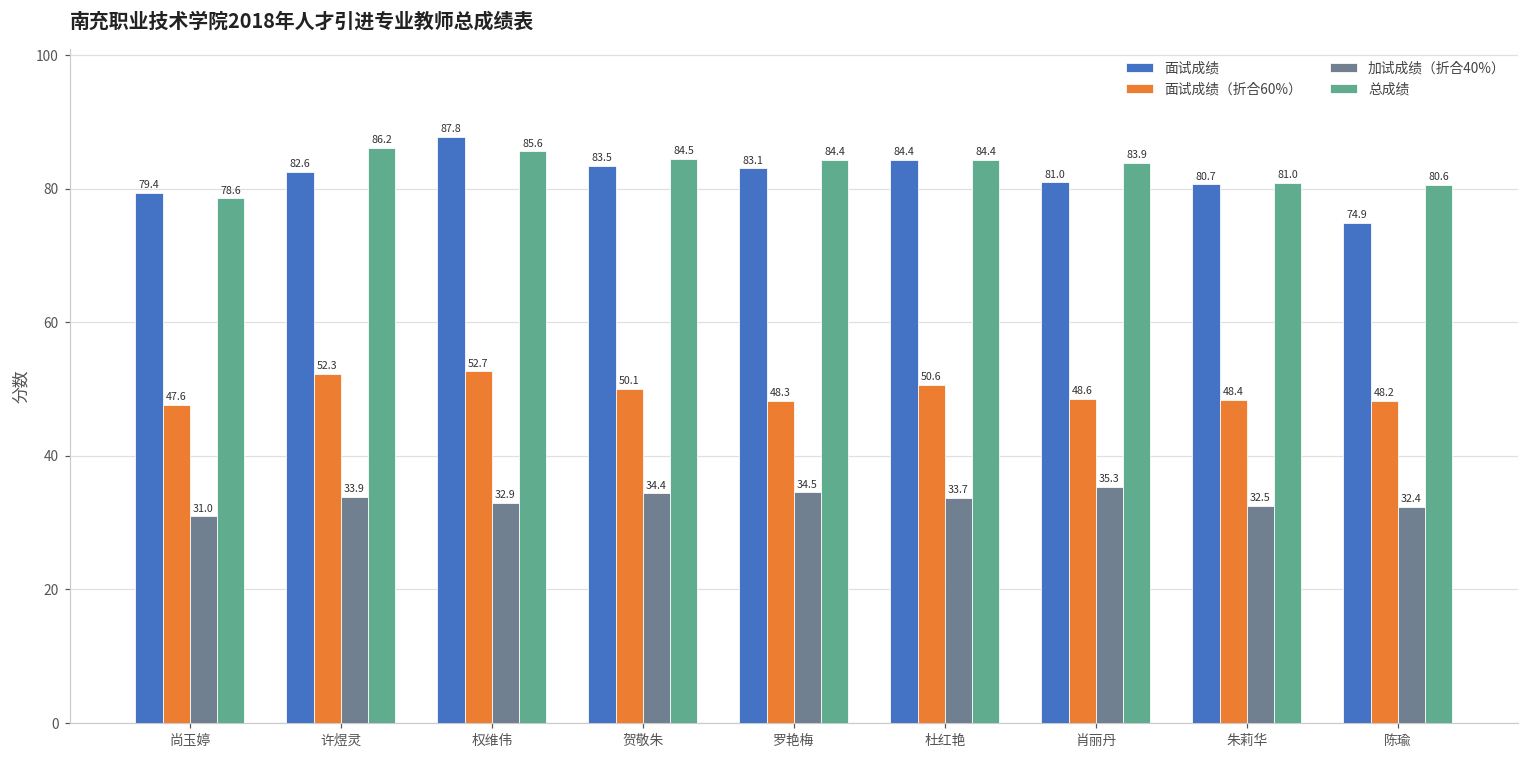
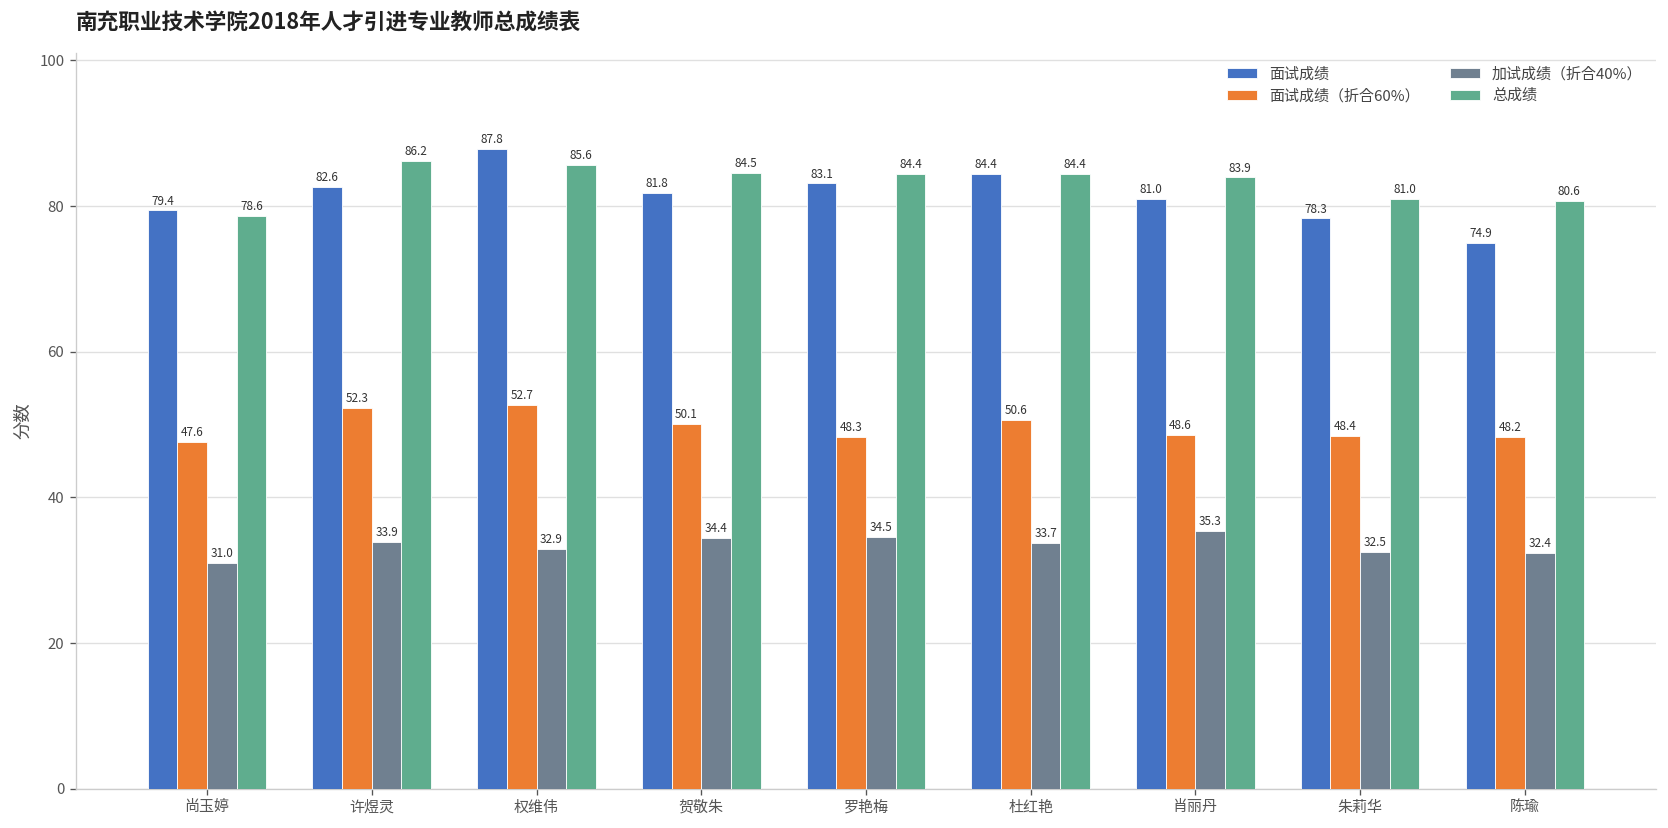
  {
    "面试成绩": {
      "尚玉婷": 79.4,
      "许煜灵": 82.6,
      "权维伟": 87.8,
-     "贺敬朱": 83.5,
+     "贺敬朱": 81.8,
      "罗艳梅": 83.1,
      "杜红艳": 84.4,
      "肖丽丹": 81.0,
-     "朱莉华": 80.7,
+     "朱莉华": 78.3,
      "陈瑜": 74.9
    },
    "面试成绩（折合60%）": {
      "尚玉婷": 47.6,
      "许煜灵": 52.3,
      "权维伟": 52.7,
      "贺敬朱": 50.1,
      "罗艳梅": 48.3,
      "杜红艳": 50.6,
      "肖丽丹": 48.6,
      "朱莉华": 48.4,
      "陈瑜": 48.2
    }
  }
